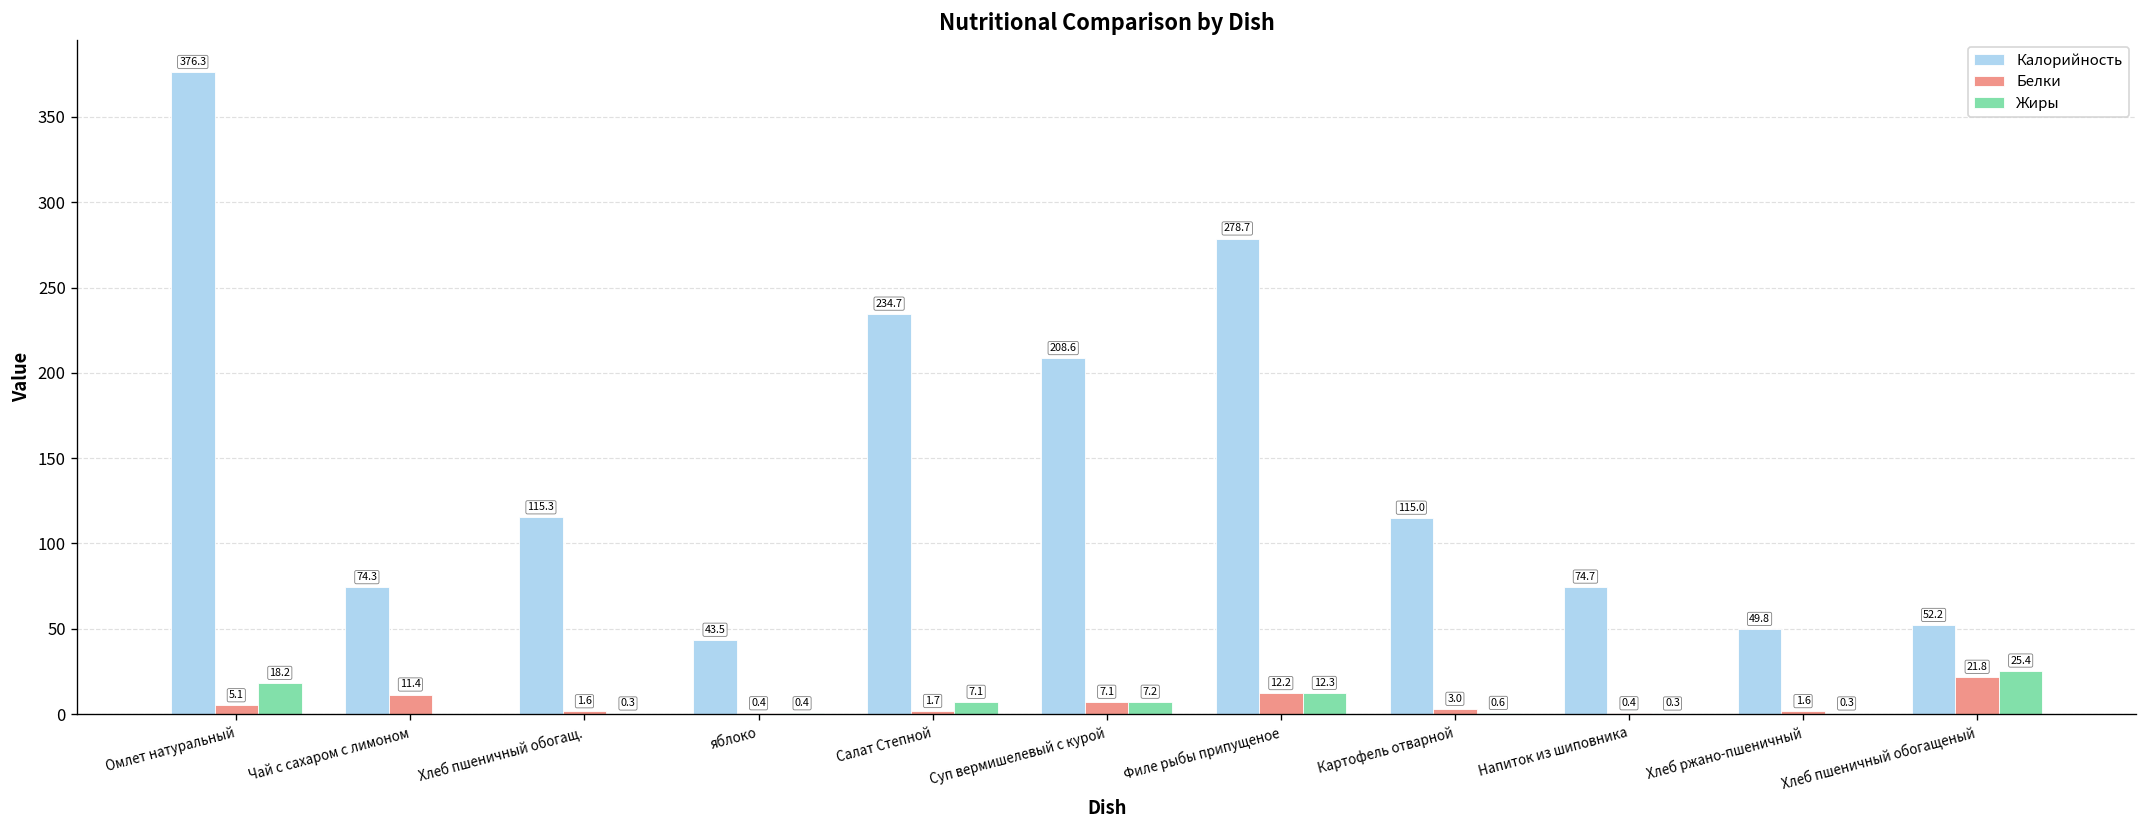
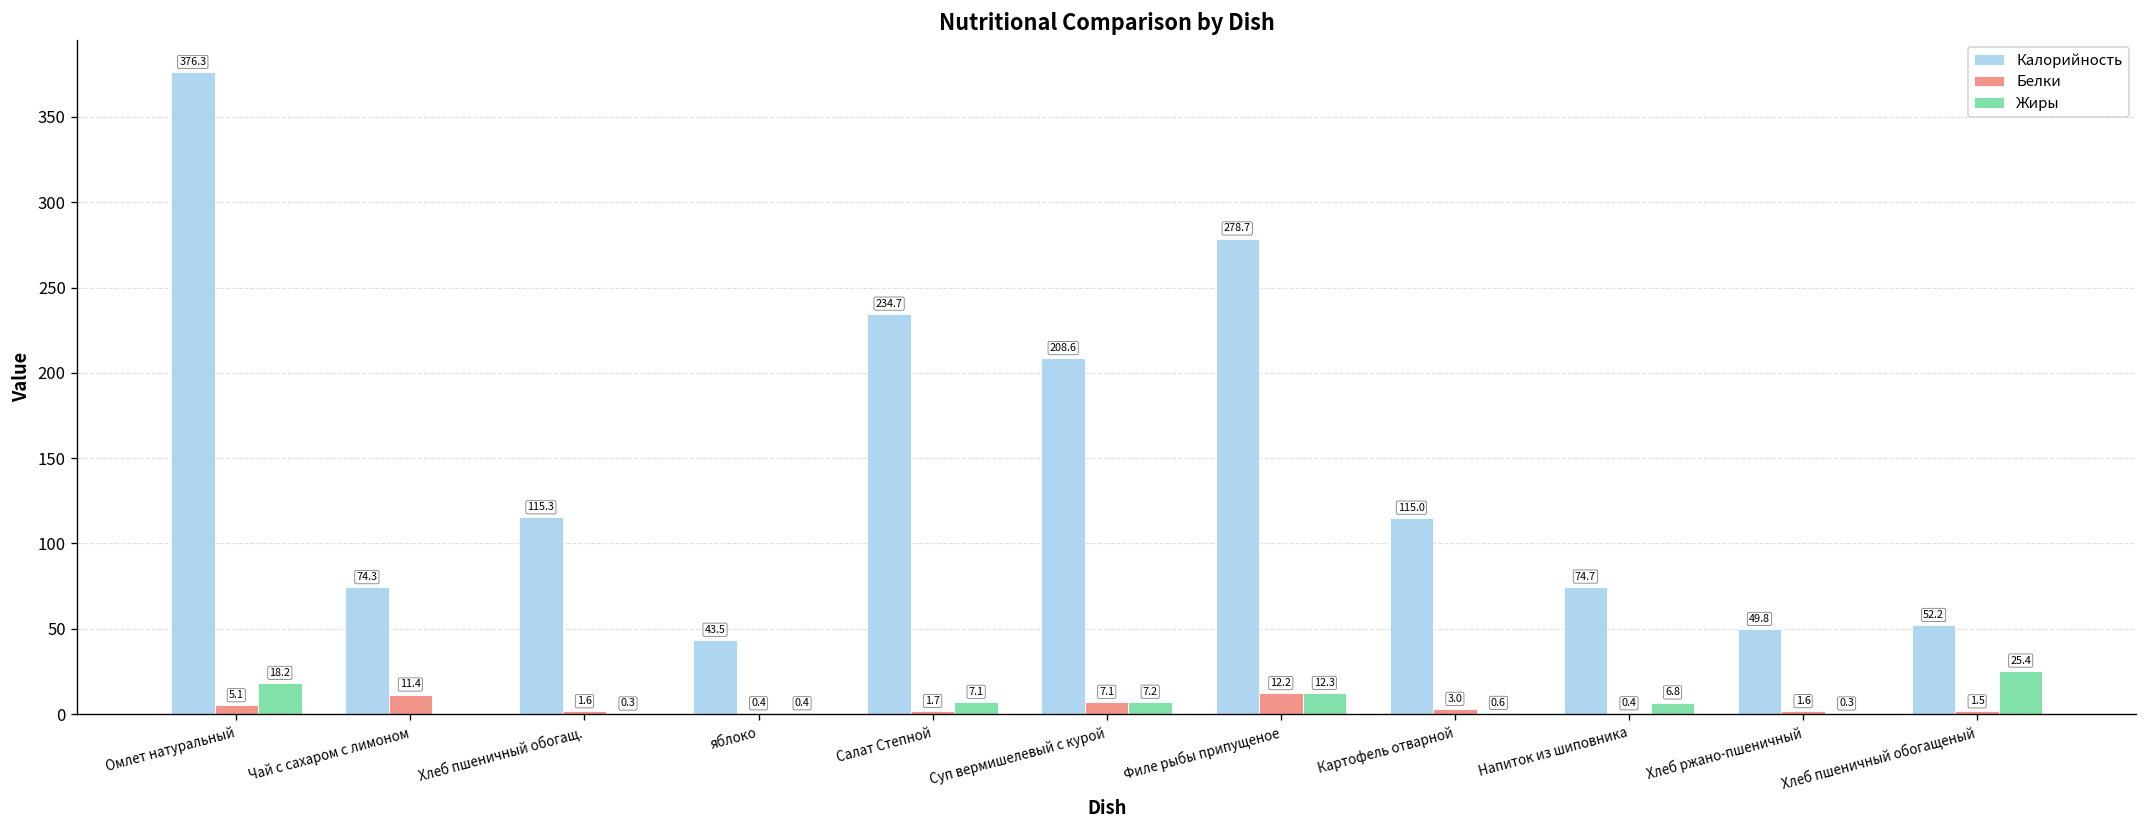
  {
    "Белки": {
-     "Хлеб пшеничный обогащеный": 21.8
+     "Хлеб пшеничный обогащеный": 1.5
    },
    "Жиры": {
-     "Напиток из шиповника": 0.3
+     "Напиток из шиповника": 6.8
    }
  }
